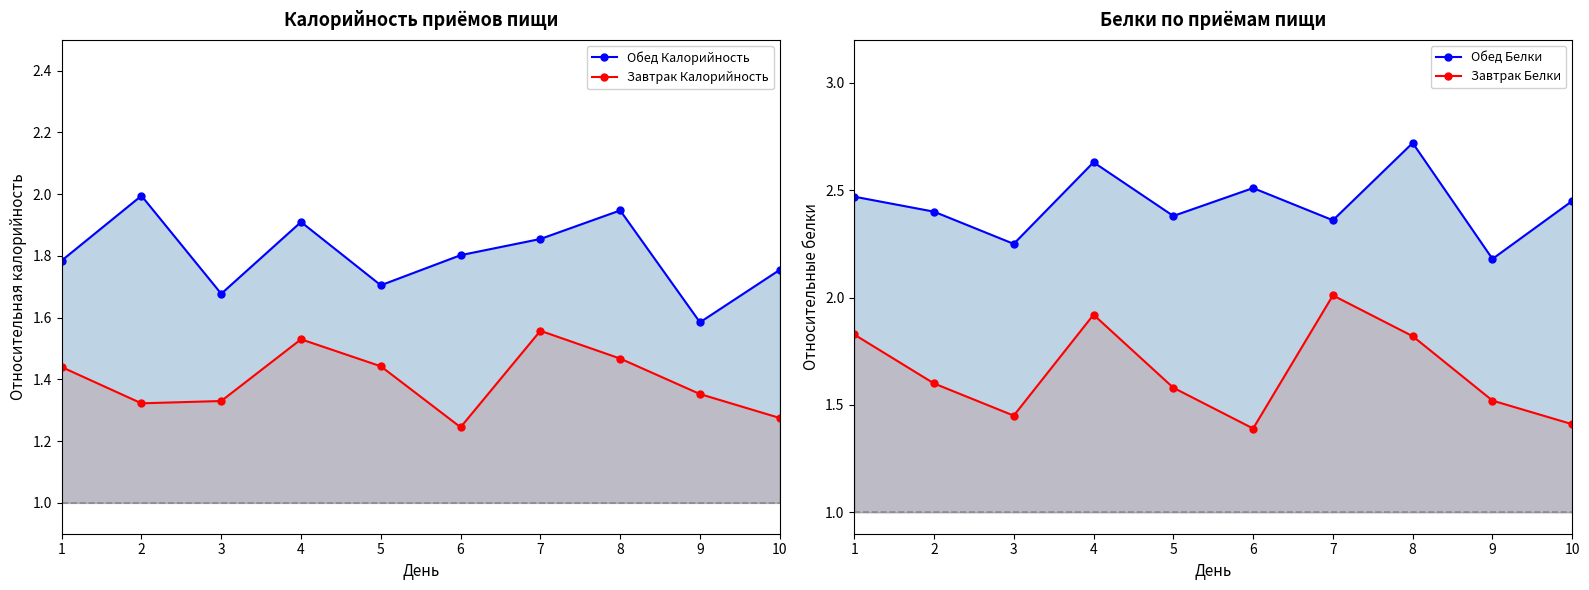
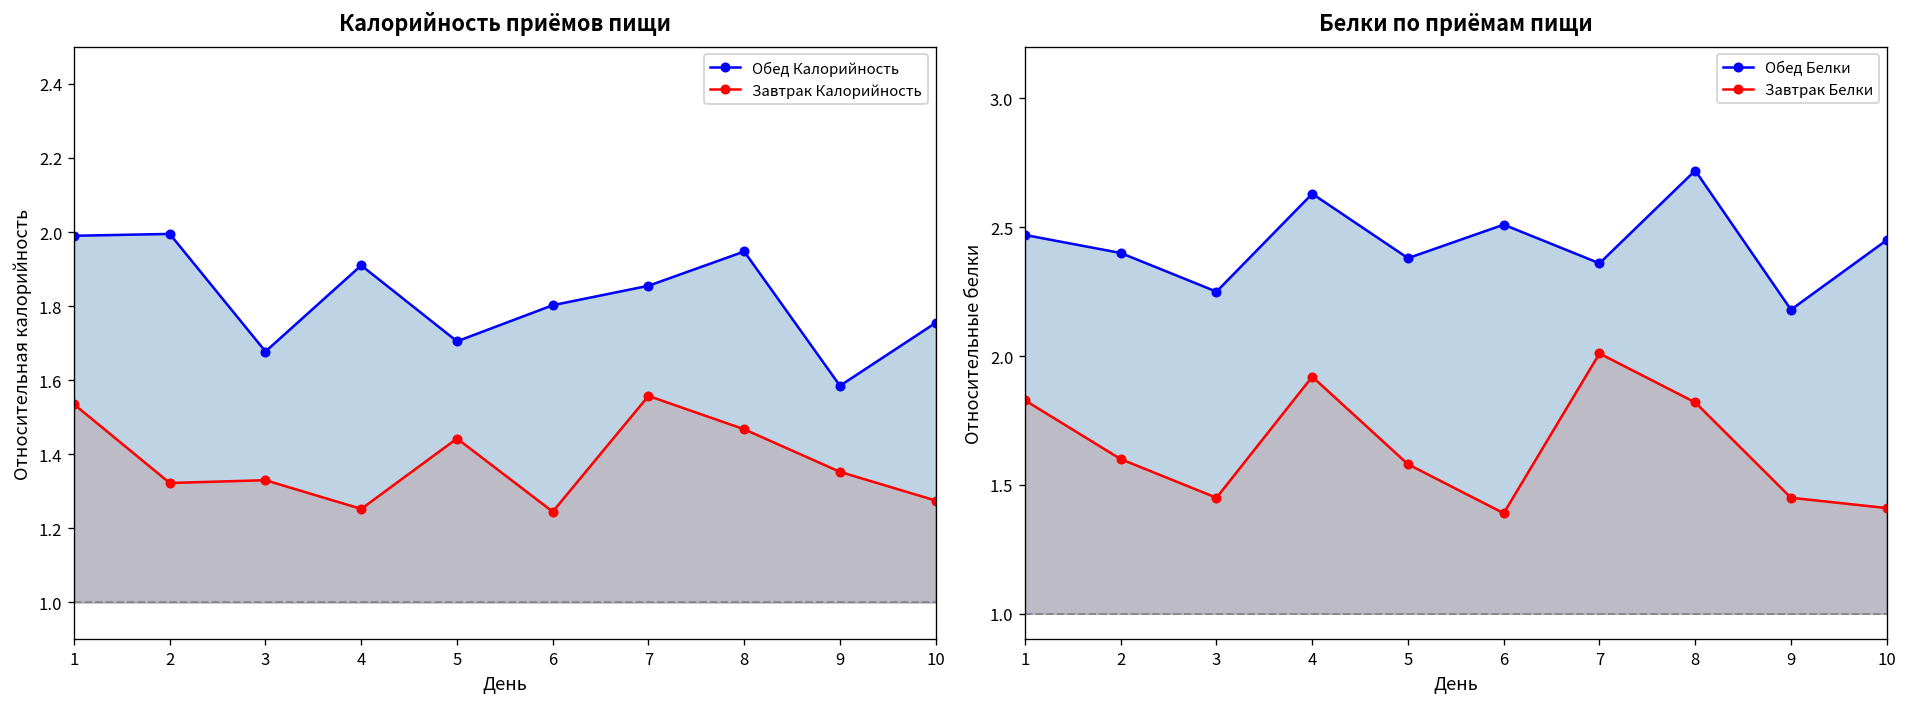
  {
    "Калорийность приёмов пищи": {
      "Обед Калорийность": {
-       "1": 1.79,
+       "1": 1.99,
        "2": 2.00,
        "3": 1.68,
        "4": 1.91,
        "5": 1.71,
        "6": 1.80,
        "7": 1.86,
        "8": 1.95,
        "9": 1.59,
        "10": 1.76
      },
      "Завтрак Калорийность": {
-       "1": 1.44,
+       "1": 1.54,
        "2": 1.32,
        "3": 1.33,
-       "4": 1.53,
+       "4": 1.25,
        "5": 1.44,
        "6": 1.25,
        "7": 1.56,
        "8": 1.47,
        "9": 1.35,
        "10": 1.28
      }
    },
    "Белки по приёмам пищи": {
      "Обед Белки": {
        "1": 2.47,
        "2": 2.40,
        "3": 2.25,
        "4": 2.63,
        "5": 2.38,
        "6": 2.51,
        "7": 2.36,
        "8": 2.72,
        "9": 2.18,
        "10": 2.45
      },
      "Завтрак Белки": {
        "1": 1.83,
        "2": 1.60,
        "3": 1.45,
        "4": 1.92,
        "5": 1.58,
        "6": 1.39,
        "7": 2.01,
        "8": 1.82,
-       "9": 1.52,
+       "9": 1.45,
        "10": 1.41
      }
    }
  }
